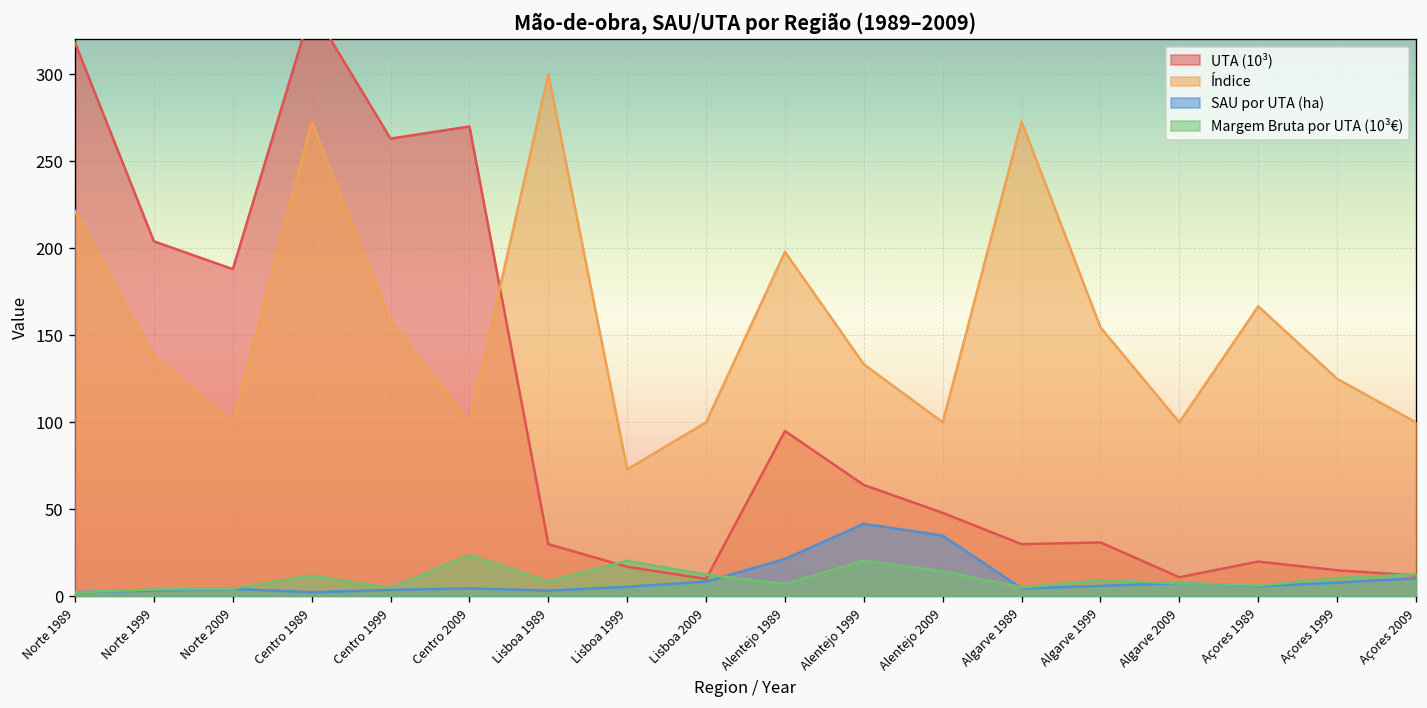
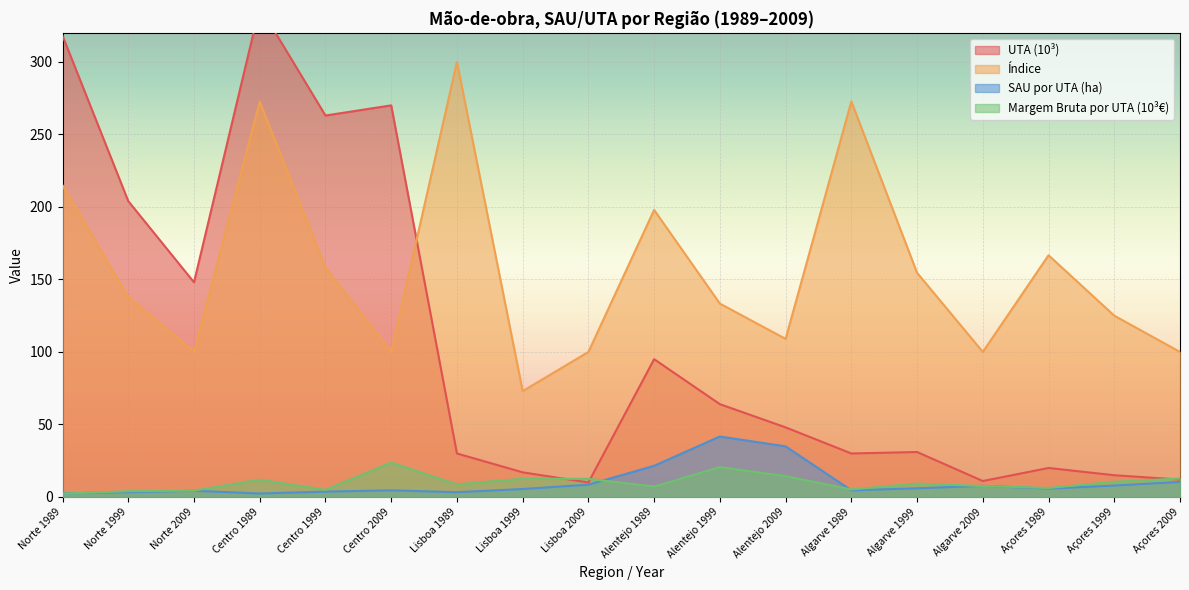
  {
    "UTA (10³)": {
      "Norte 1989": 318,
      "Norte 1999": 204,
-     "Norte 2009": 188,
+     "Norte 2009": 148,
      "Centro 1999": 263,
      "Centro 2009": 270,
      "Lisboa 1989": 30,
      "Lisboa 1999": 17,
      "Alentejo 1989": 95,
      "Alentejo 1999": 64,
      "Alentejo 2009": 48,
      "Algarve 1989": 30,
      "Algarve 1999": 31,
      "Algarve 2009": 11,
      "Açores 1989": 20,
      "Açores 1999": 15
    },
    "Índice": {
-     "Norte 1989": 221,
+     "Norte 1989": 215,
      "Norte 1999": 138,
      "Norte 2009": 100,
      "Centro 1989": 273,
      "Centro 1999": 158,
      "Centro 2009": 100,
      "Lisboa 1989": 300,
      "Lisboa 1999": 73,
      "Lisboa 2009": 100,
      "Alentejo 1989": 198,
      "Alentejo 1999": 133,
-     "Alentejo 2009": 100,
+     "Alentejo 2009": 109,
      "Algarve 1989": 273,
      "Algarve 1999": 155,
      "Algarve 2009": 100,
      "Açores 1989": 167,
      "Açores 1999": 125,
      "Açores 2009": 100
    },
    "SAU por UTA (ha)": {
      "Centro 1989": 2,
      "Centro 2009": 5,
      "Lisboa 1989": 3,
      "Lisboa 1999": 6,
      "Alentejo 1989": 22,
      "Alentejo 1999": 42,
      "Alentejo 2009": 35,
      "Algarve 1999": 6,
      "Açores 1999": 8
    },
    "Margem Bruta por UTA (10³€)": {
      "Centro 1989": 12,
      "Centro 2009": 24,
      "Lisboa 1989": 9,
-     "Lisboa 1999": 20,
+     "Lisboa 1999": 13,
      "Lisboa 2009": 13,
      "Alentejo 1989": 7,
      "Alentejo 1999": 21,
      "Alentejo 2009": 14,
      "Algarve 1999": 9,
      "Açores 1999": 11
    }
  }
